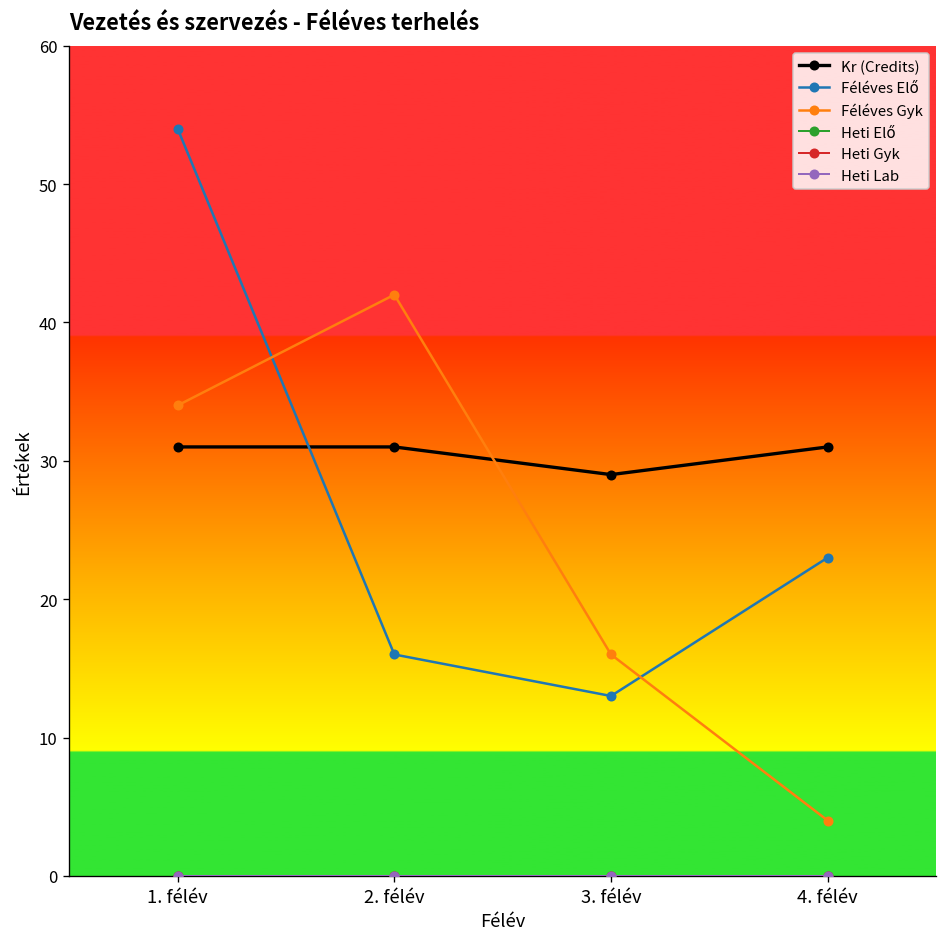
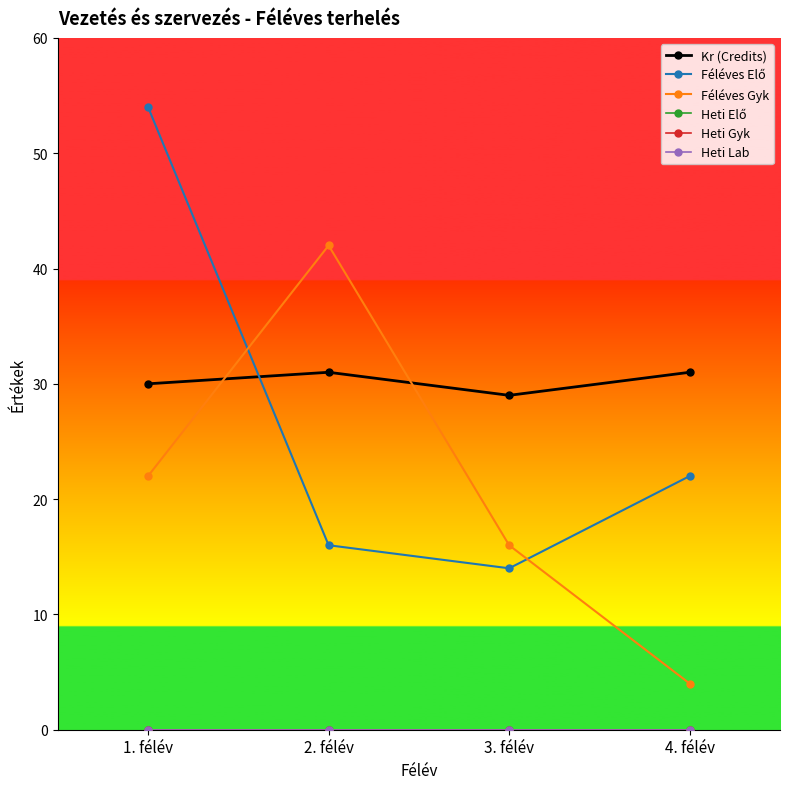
  {
    "Kr (Credits)": {
-     "1. félév": 31,
+     "1. félév": 30,
      "2. félév": 31,
      "3. félév": 29,
      "4. félév": 31
    },
    "Féléves Elő": {
      "1. félév": 54,
      "2. félév": 16,
-     "3. félév": 13,
-     "4. félév": 23
+     "3. félév": 14,
+     "4. félév": 22
    },
    "Féléves Gyk": {
-     "1. félév": 34,
+     "1. félév": 22,
      "2. félév": 42,
      "3. félév": 16,
      "4. félév": 4
    },
    "Heti Lab": {
      "1. félév": 0,
      "2. félév": 0,
      "3. félév": 0,
      "4. félév": 0
    }
  }
